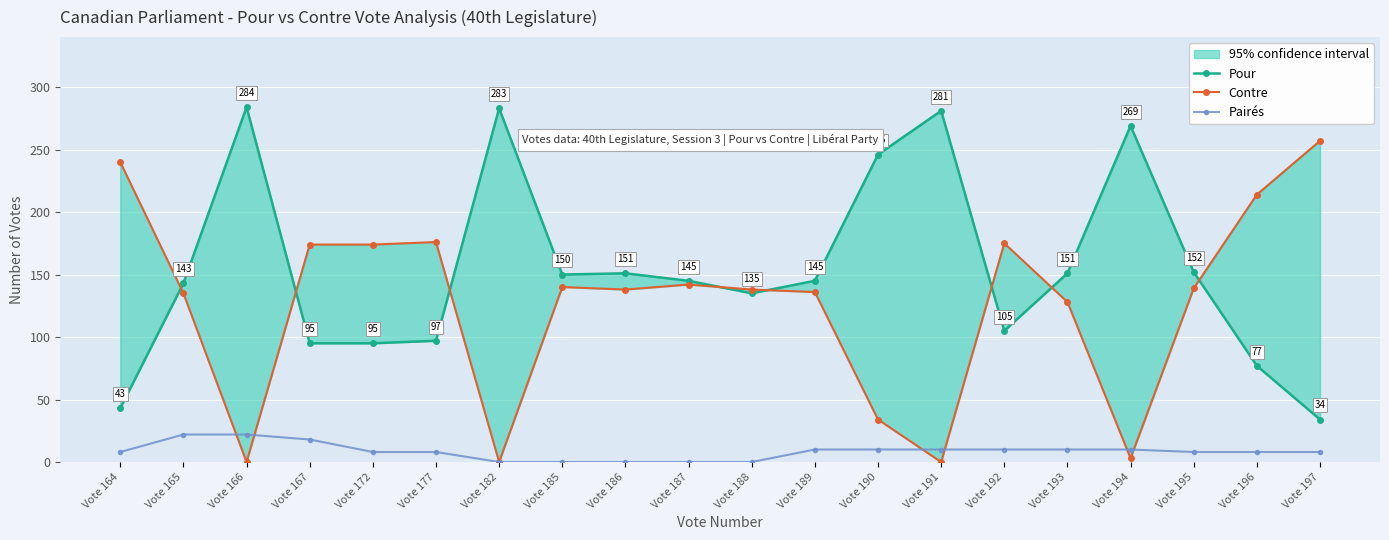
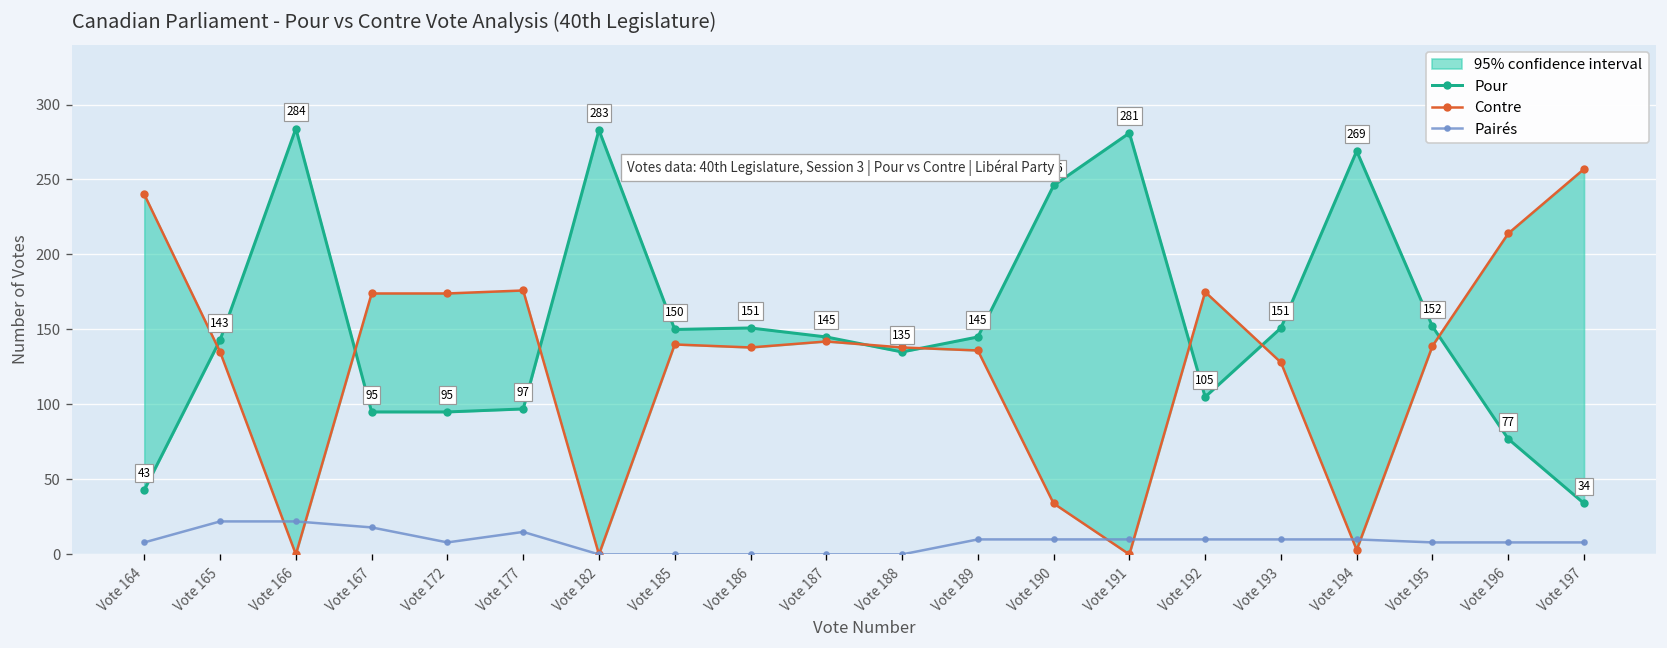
  {
    "Contre": {
      "Vote 165": 135,
      "Vote 166": 0,
      "Vote 185": 140,
      "Vote 186": 138,
      "Vote 187": 142,
      "Vote 189": 136,
      "Vote 190": 34,
      "Vote 191": 0,
      "Vote 193": 128,
      "Vote 194": 3,
      "Vote 195": 139
    },
    "Pairés": {
      "Vote 164": 8,
      "Vote 165": 22,
      "Vote 166": 22,
      "Vote 167": 18,
      "Vote 172": 8,
-     "Vote 177": 8,
+     "Vote 177": 15,
      "Vote 185": 0,
      "Vote 186": 0,
      "Vote 187": 0,
      "Vote 188": 0,
      "Vote 189": 10,
      "Vote 190": 10,
      "Vote 191": 10,
      "Vote 192": 10,
      "Vote 193": 10,
      "Vote 194": 10,
      "Vote 195": 8,
      "Vote 196": 8,
      "Vote 197": 8
    }
  }
